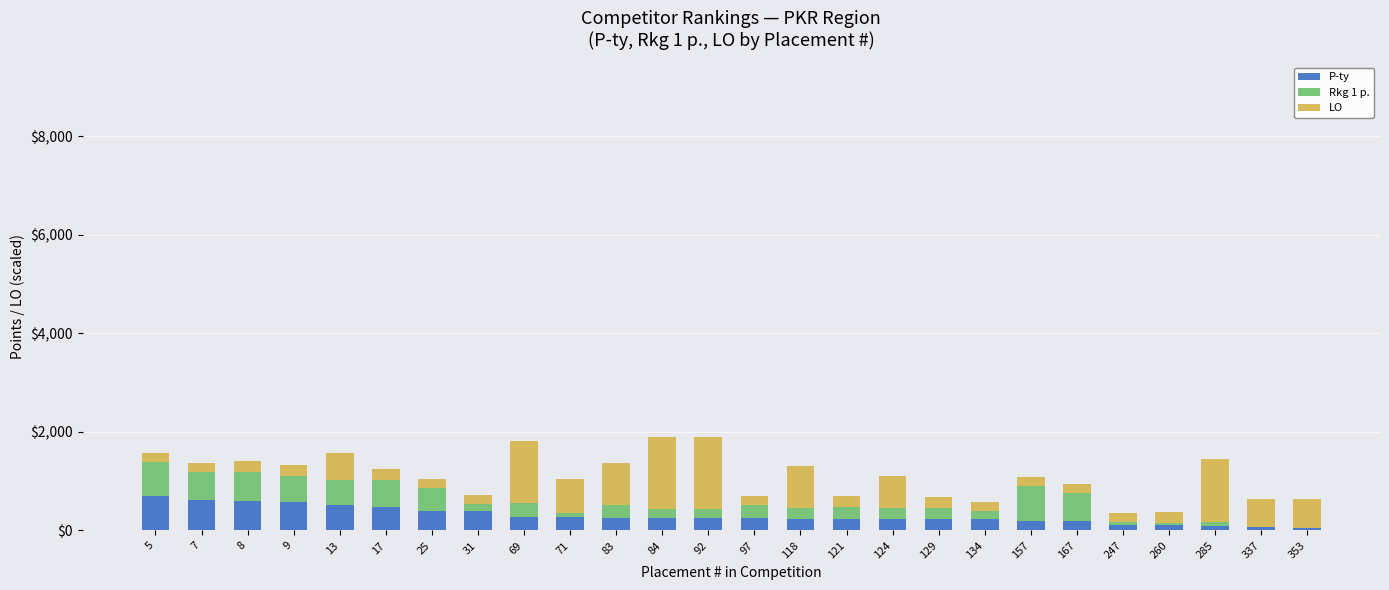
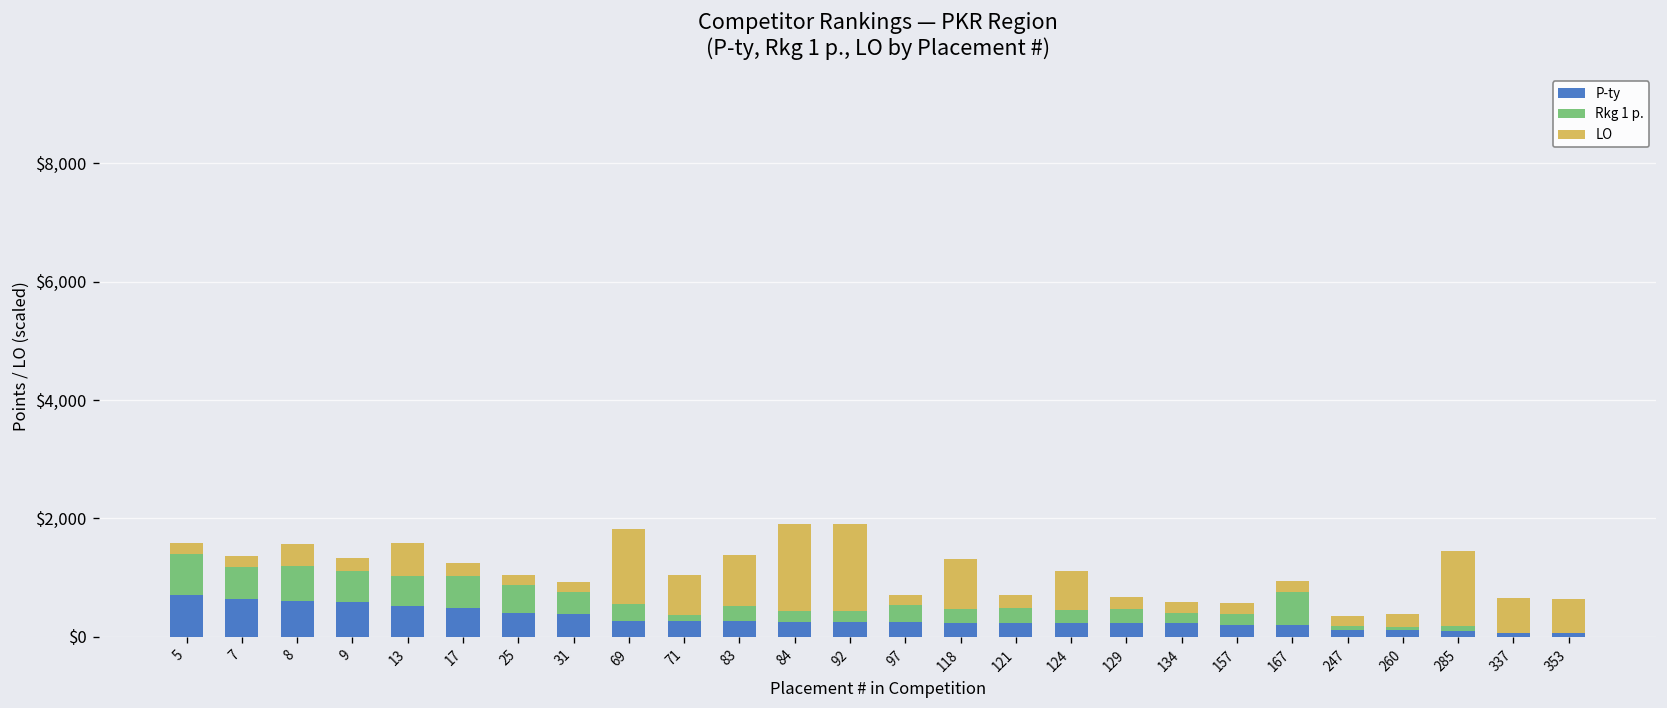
  {
    "P-ty": {
      "5": "$700",
      "7": "$600",
      "8": "$600",
      "9": "$600",
      "13": "$500",
      "17": "$500",
      "25": "$400",
      "31": "$400",
      "69": "$300",
      "71": "$300",
      "83": "$300",
      "84": "$300",
      "92": "$200",
      "97": "$200",
      "118": "$200",
      "121": "$200",
      "124": "$200",
      "129": "$200",
      "134": "$200",
      "157": "$200",
      "167": "$200",
      "247": "$100",
      "260": "$100",
      "285": "$100",
      "337": "$100",
      "353": "$100"
    },
    "Rkg 1 p.": {
      "5": "$700",
      "7": "$600",
      "8": "$600",
      "9": "$500",
      "13": "$500",
      "17": "$500",
      "25": "$500",
-     "31": "$100",
+     "31": "$400",
      "69": "$300",
      "71": "$100",
      "83": "$300",
      "84": "$200",
      "92": "$200",
      "97": "$300",
      "118": "$200",
      "121": "$200",
      "124": "$200",
      "129": "$200",
      "134": "$200",
-     "157": "$700",
+     "157": "$200",
      "167": "$600",
      "247": "$100",
      "260": "$100",
      "285": "$100",
      "337": "$0",
      "353": "$0"
    },
    "LO": {
      "5": "$200",
      "7": "$200",
-     "8": "$200",
+     "8": "$400",
      "9": "$200",
      "13": "$600",
      "17": "$200",
      "25": "$200",
      "31": "$200",
      "69": "$1,300",
      "71": "$700",
      "83": "$900",
      "84": "$1,500",
      "92": "$1,500",
      "97": "$200",
      "118": "$800",
      "121": "$200",
      "124": "$700",
      "129": "$200",
      "134": "$200",
      "157": "$200",
      "167": "$200",
      "247": "$200",
      "260": "$200",
      "285": "$1,300",
      "337": "$600",
      "353": "$600"
    }
  }
